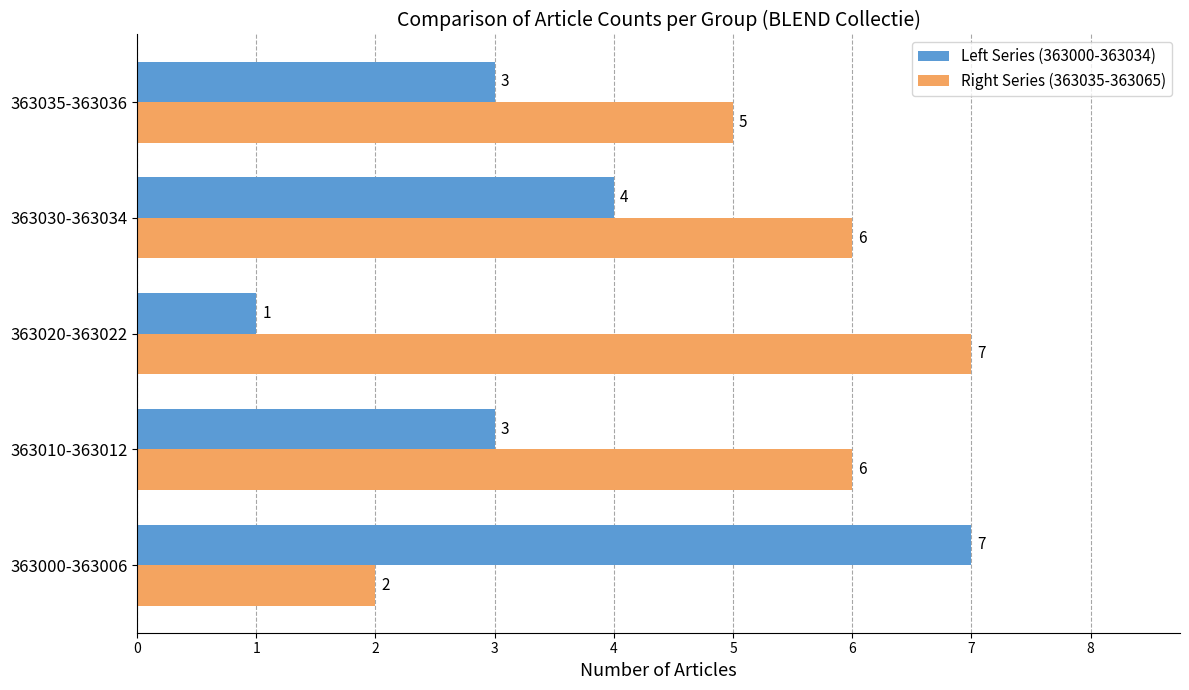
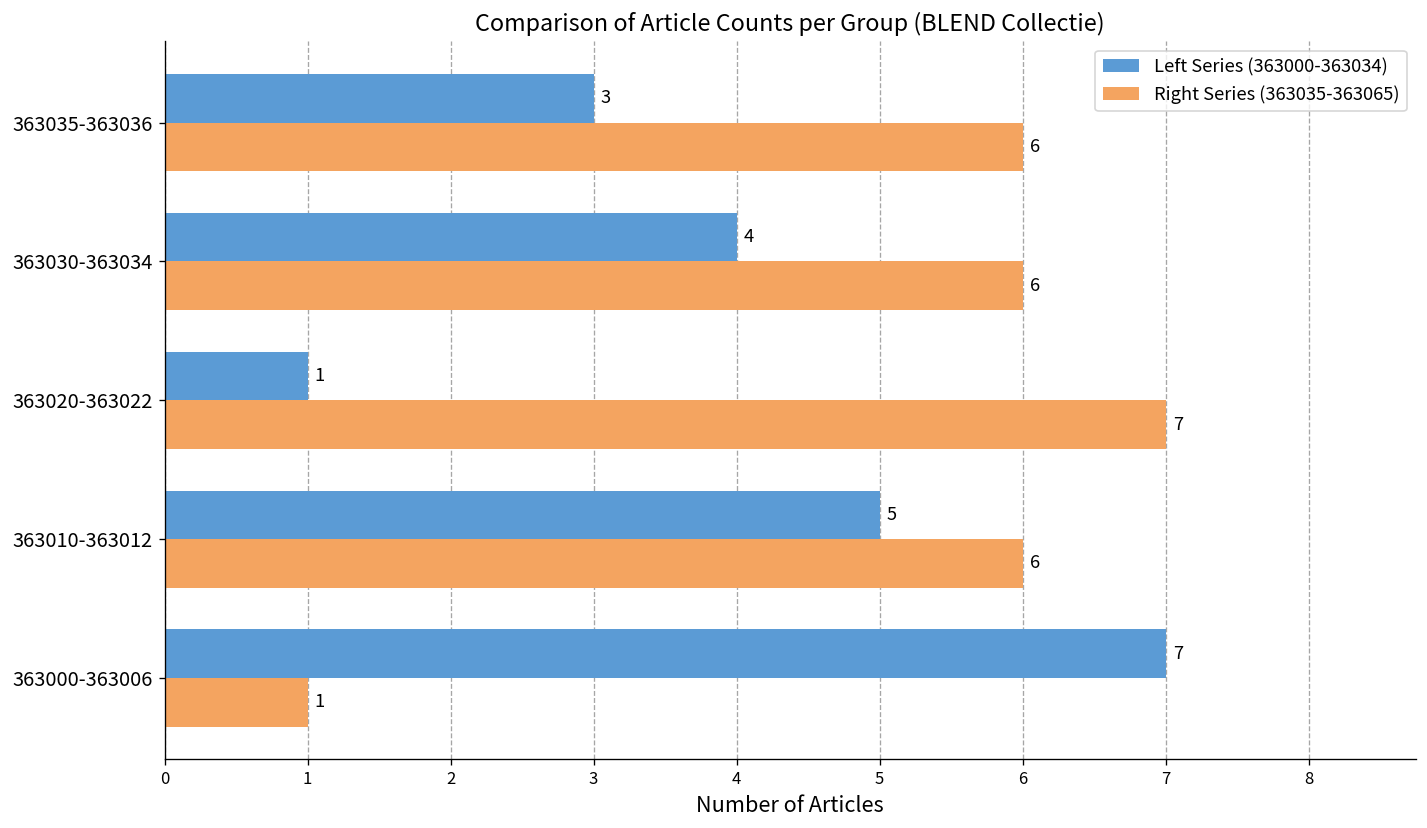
  {
    "Left Series (363000-363034)": {
      "363035-363036": 3,
      "363030-363034": 4,
      "363020-363022": 1,
-     "363010-363012": 3,
+     "363010-363012": 5,
      "363000-363006": 7
    },
    "Right Series (363035-363065)": {
-     "363035-363036": 5,
+     "363035-363036": 6,
      "363030-363034": 6,
      "363020-363022": 7,
      "363010-363012": 6,
-     "363000-363006": 2
+     "363000-363006": 1
    }
  }
